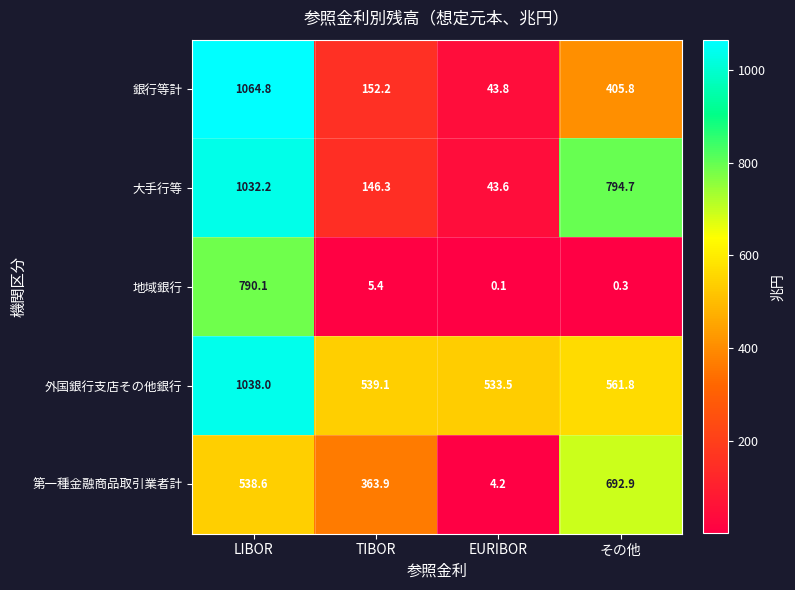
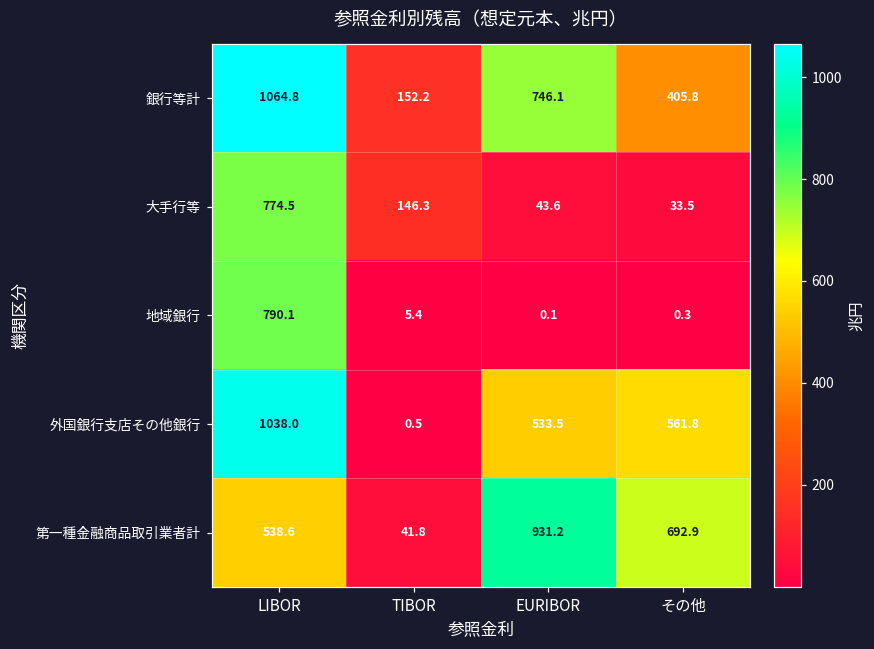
  {
    "銀行等計": {
      "LIBOR": 1064.8,
      "TIBOR": 152.2,
-     "EURIBOR": 43.8,
+     "EURIBOR": 746.1,
      "その他": 405.8
    },
    "大手行等": {
-     "LIBOR": 1032.2,
+     "LIBOR": 774.5,
      "TIBOR": 146.3,
      "EURIBOR": 43.6,
-     "その他": 794.7
+     "その他": 33.5
    },
    "地域銀行": {
      "LIBOR": 790.1,
      "TIBOR": 5.4,
      "EURIBOR": 0.1,
      "その他": 0.3
    },
    "外国銀行支店その他銀行": {
      "LIBOR": 1038.0,
-     "TIBOR": 539.1,
+     "TIBOR": 0.5,
      "EURIBOR": 533.5,
      "その他": 561.8
    },
    "第一種金融商品取引業者計": {
      "LIBOR": 538.6,
-     "TIBOR": 363.9,
-     "EURIBOR": 4.2,
+     "TIBOR": 41.8,
+     "EURIBOR": 931.2,
      "その他": 692.9
    }
  }
